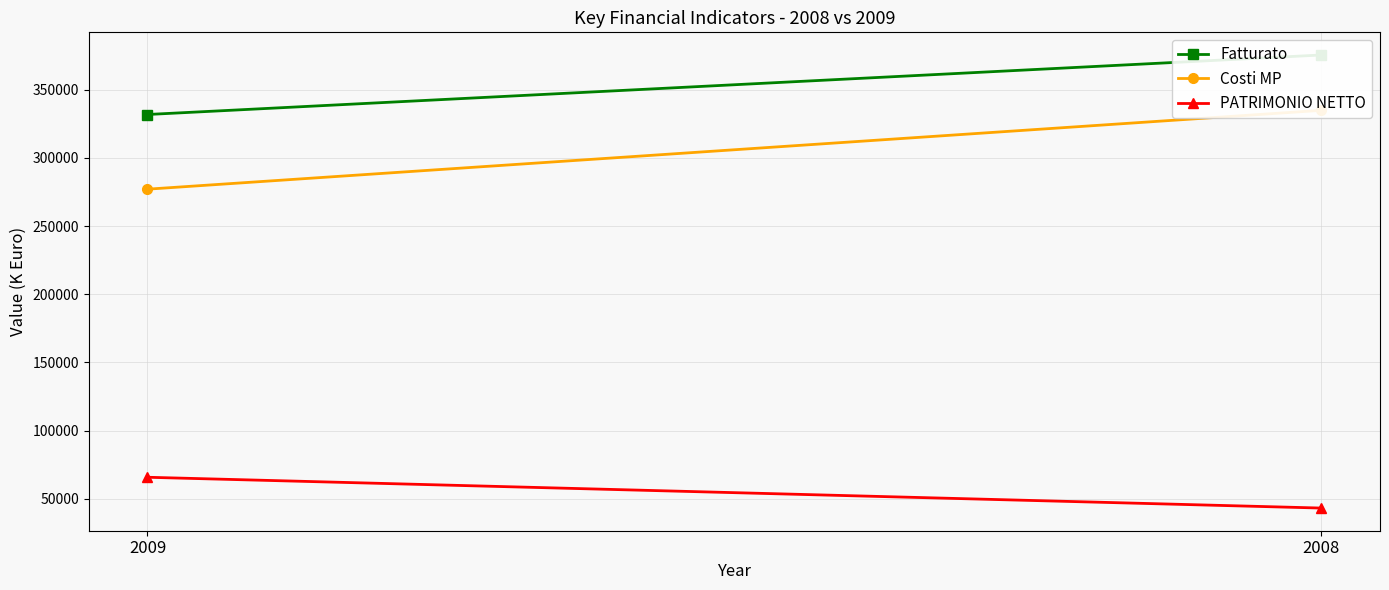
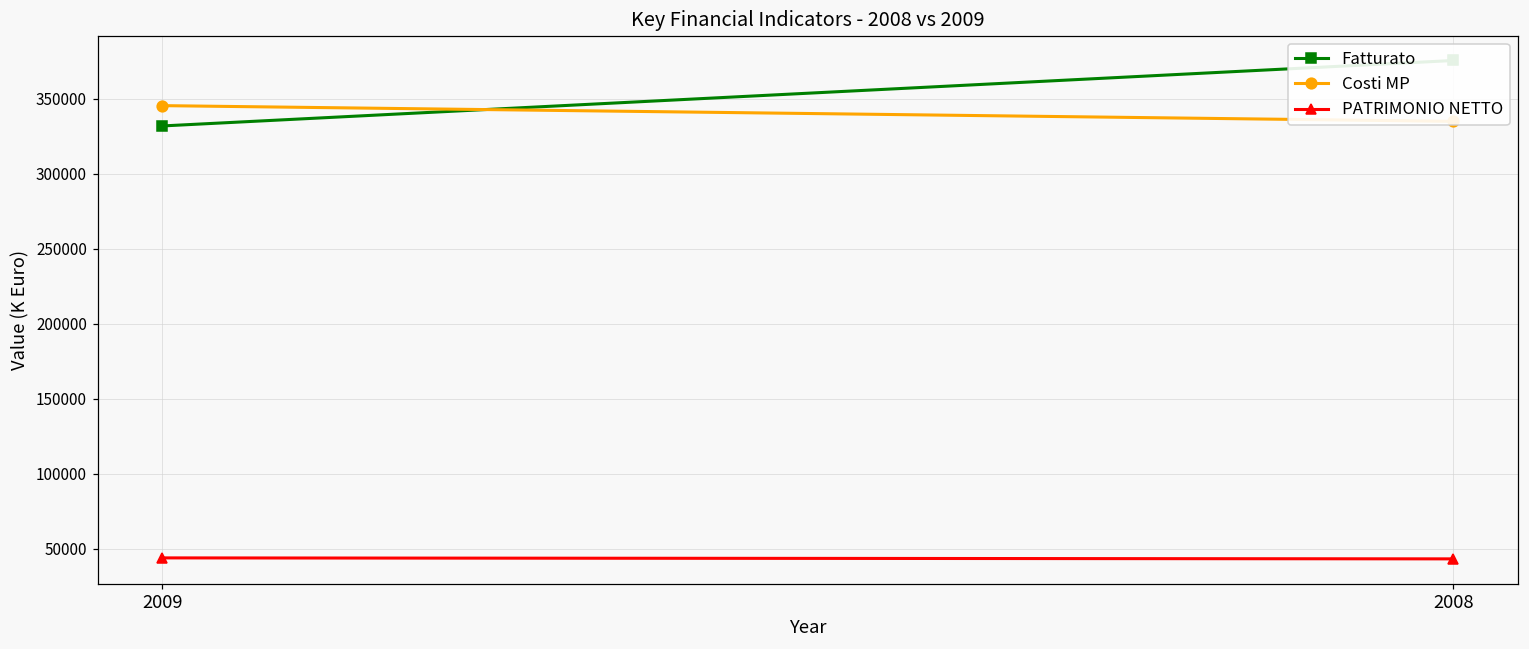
  {
    "Fatturato": {
      "2009": 332000
    },
    "Costi MP": {
-     "2009": 277000
+     "2009": 345000
    },
    "PATRIMONIO NETTO": {
-     "2009": 66000,
+     "2009": 44000,
      "2008": 43000
    }
  }
